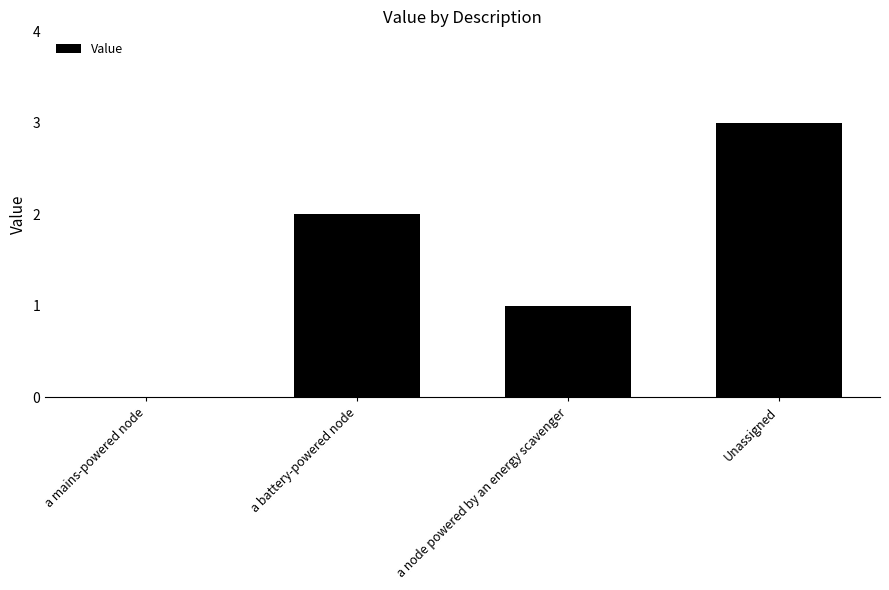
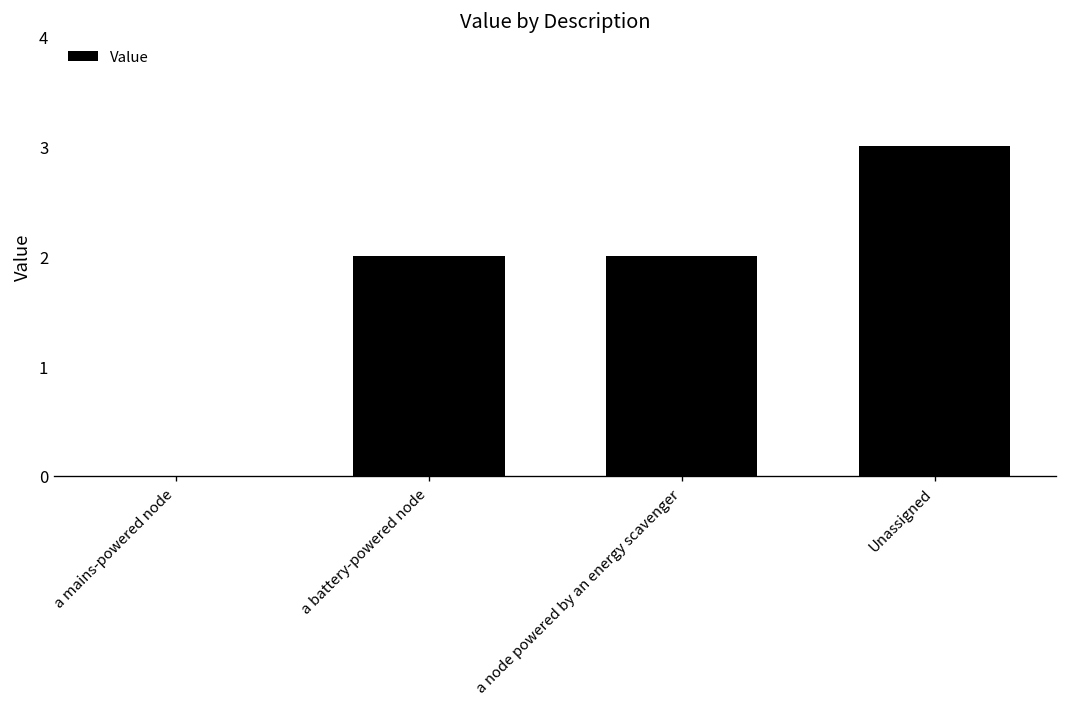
  {
    "a mains-powered node": 0,
    "a battery-powered node": 2,
-   "a node powered by an energy scavenger": 1,
+   "a node powered by an energy scavenger": 2,
    "Unassigned": 3
  }
